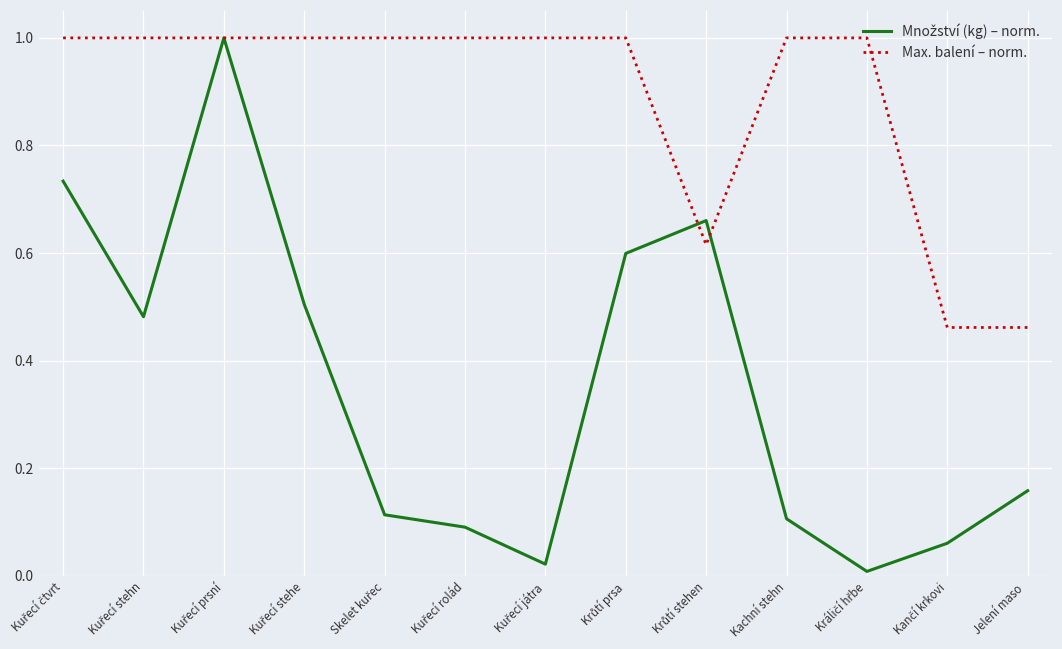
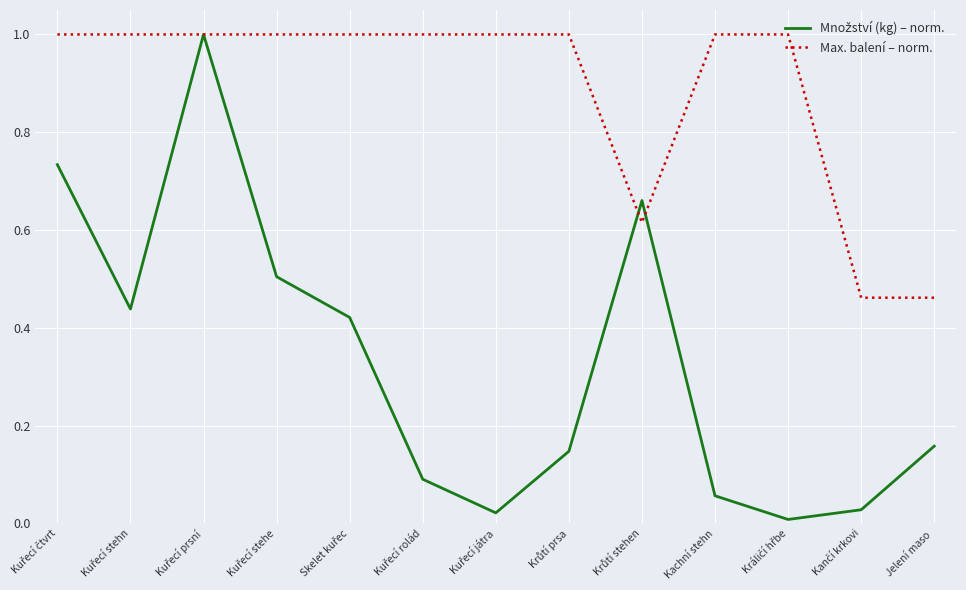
  {
    "Množství (kg) – norm.": {
      "Kuřecí čtvrt": 0.73,
-     "Kuřecí stehn": 0.48,
+     "Kuřecí stehn": 0.44,
      "Kuřecí stehe": 0.50,
-     "Skelet kuřec": 0.11,
+     "Skelet kuřec": 0.42,
      "Kuřecí rolád": 0.09,
      "Kuřecí játra": 0.02,
-     "Krůtí prsa": 0.60,
+     "Krůtí prsa": 0.15,
      "Krůtí stehen": 0.66,
-     "Kachní stehn": 0.11,
+     "Kachní stehn": 0.06,
      "Králičí hřbe": 0.01,
-     "Kančí krkovi": 0.06,
+     "Kančí krkovi": 0.03,
      "Jelení maso": 0.16
    },
    "Max. balení – norm.": {
      "Kuřecí čtvrt": 1.00,
      "Kuřecí stehn": 1.00,
      "Kuřecí stehe": 1.00,
      "Skelet kuřec": 1.00,
      "Kuřecí rolád": 1.00,
      "Kuřecí játra": 1.00,
      "Krůtí prsa": 1.00,
      "Krůtí stehen": 0.62,
      "Kachní stehn": 1.00,
      "Králičí hřbe": 1.00,
      "Kančí krkovi": 0.46,
      "Jelení maso": 0.46
    }
  }
